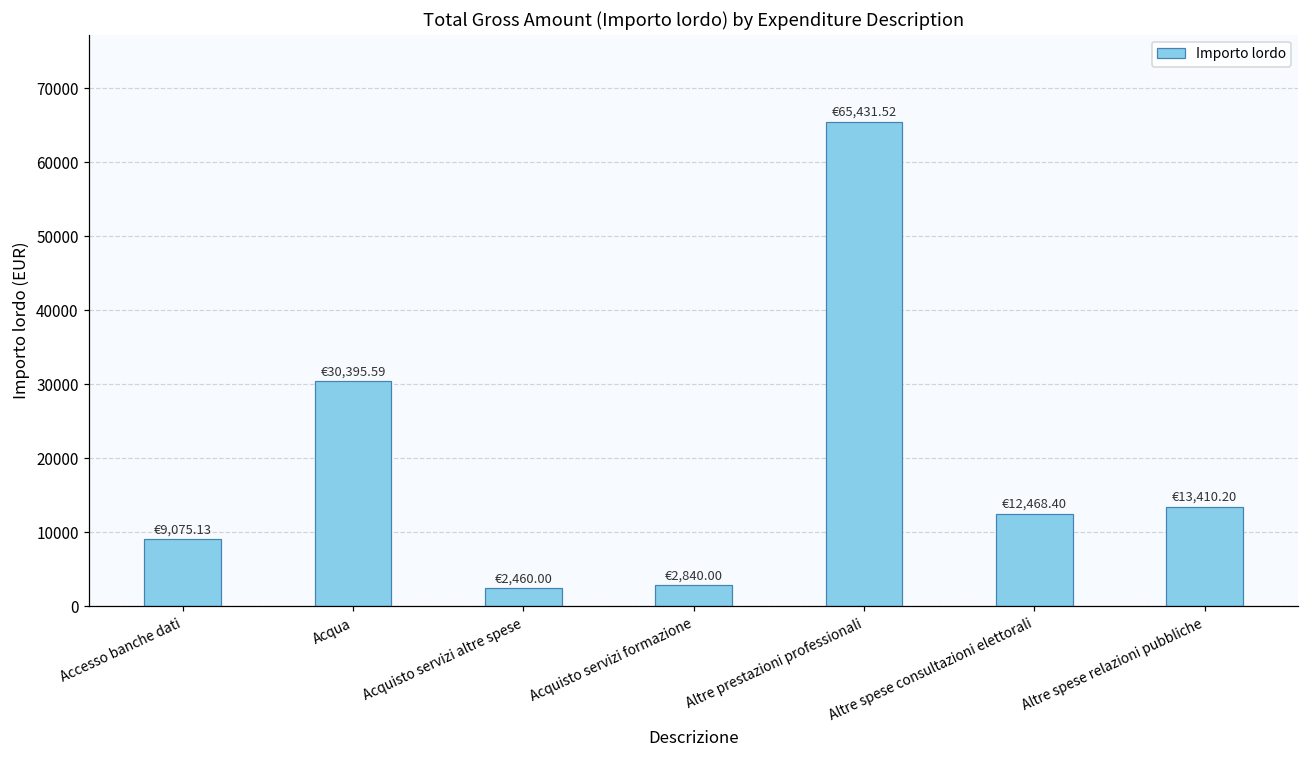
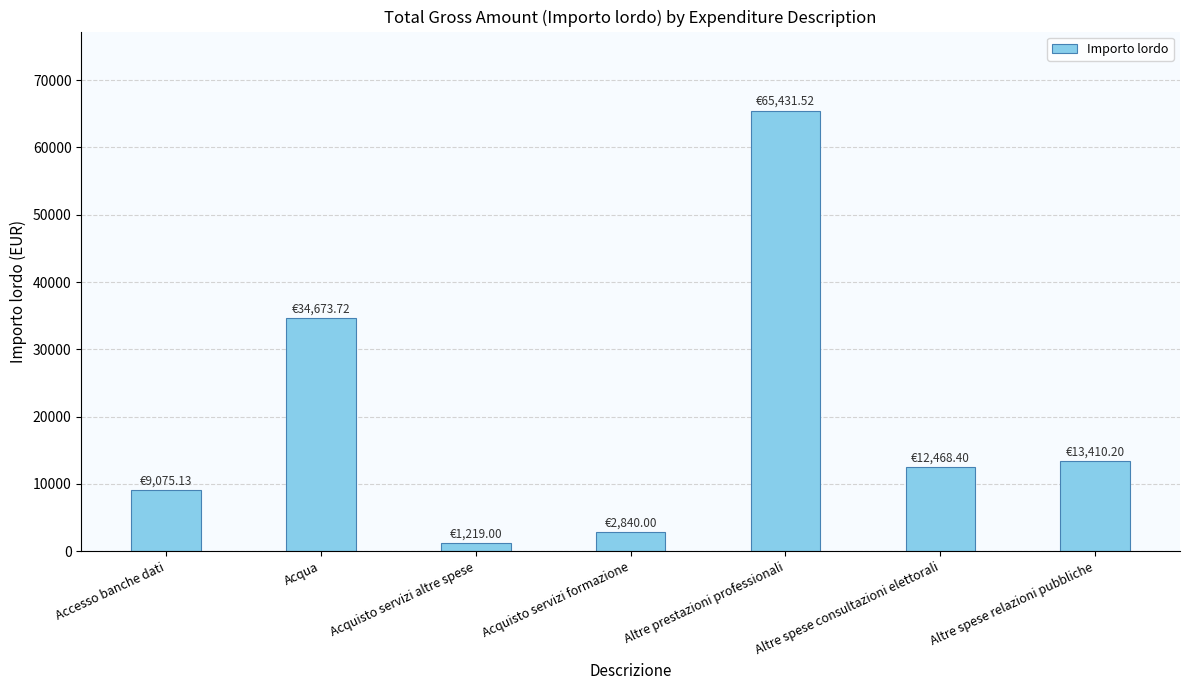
  {
    "Accesso banche dati": "€9,075.13",
-   "Acqua": "€30,395.59",
-   "Acquisto servizi altre spese": "€2,460.00",
+   "Acqua": "€34,673.72",
+   "Acquisto servizi altre spese": "€1,219.00",
    "Acquisto servizi formazione": "€2,840.00",
    "Altre prestazioni professionali": "€65,431.52",
    "Altre spese consultazioni elettorali": "€12,468.40",
    "Altre spese relazioni pubbliche": "€13,410.20"
  }
